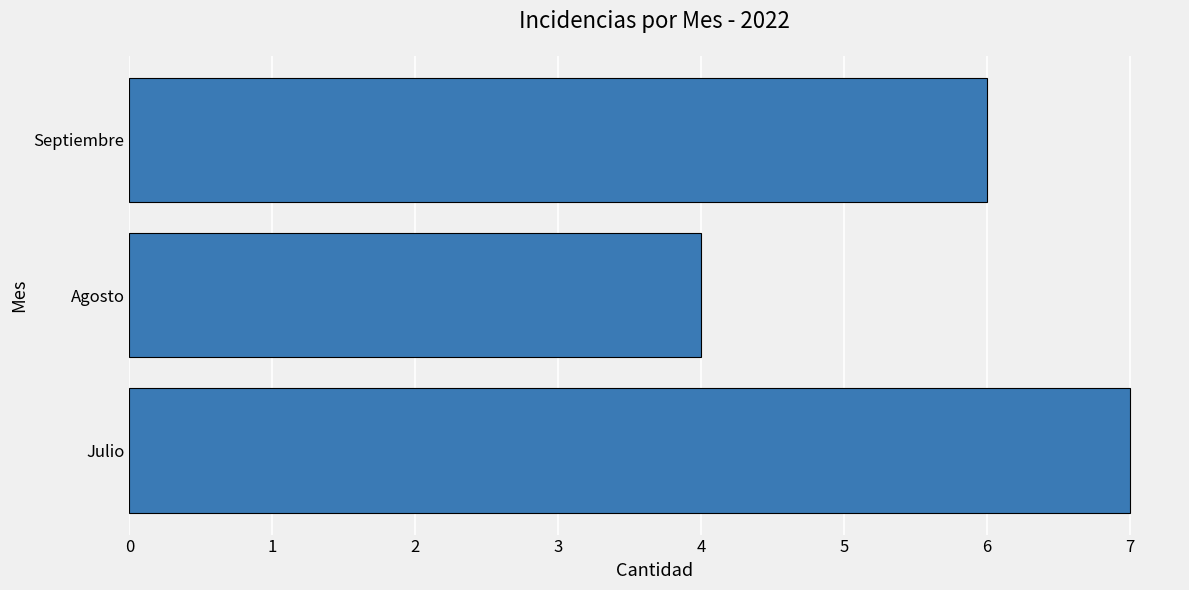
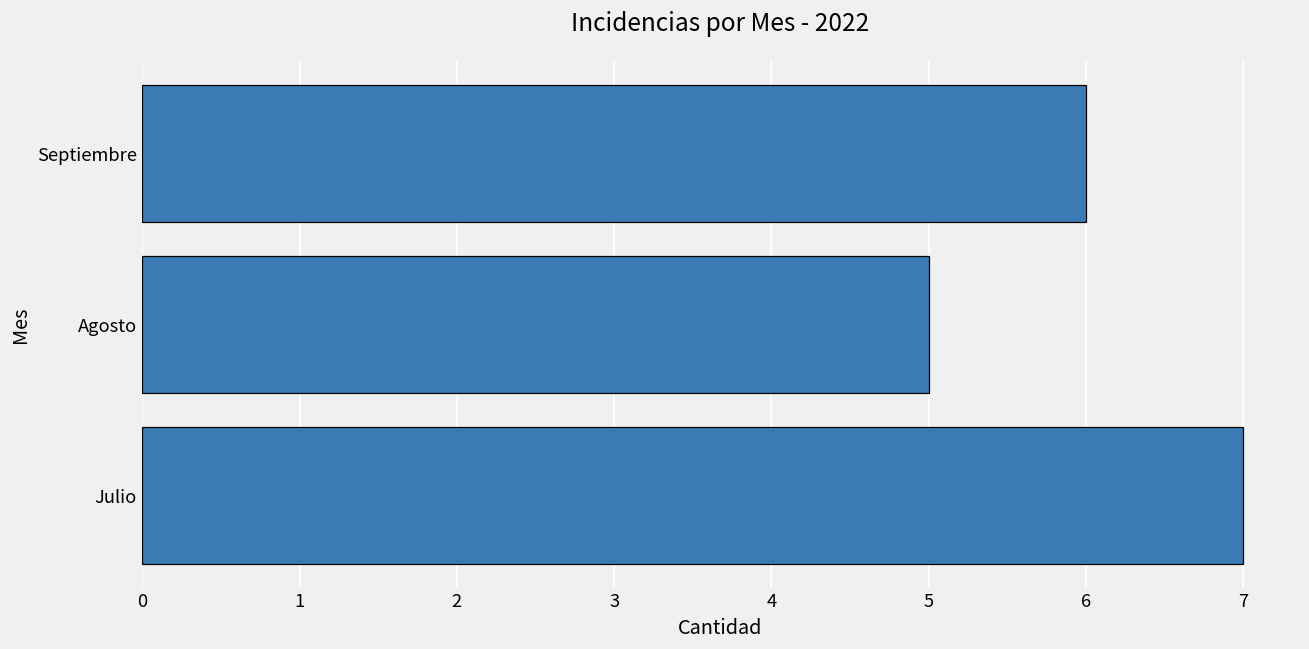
  {
    "Septiembre": 6,
-   "Agosto": 4,
+   "Agosto": 5,
    "Julio": 7
  }
